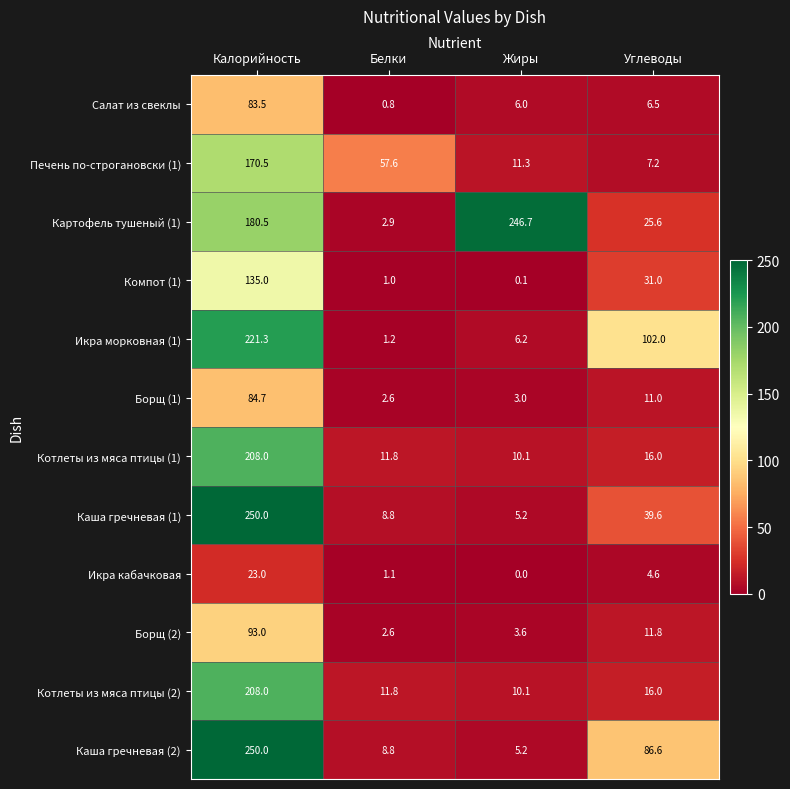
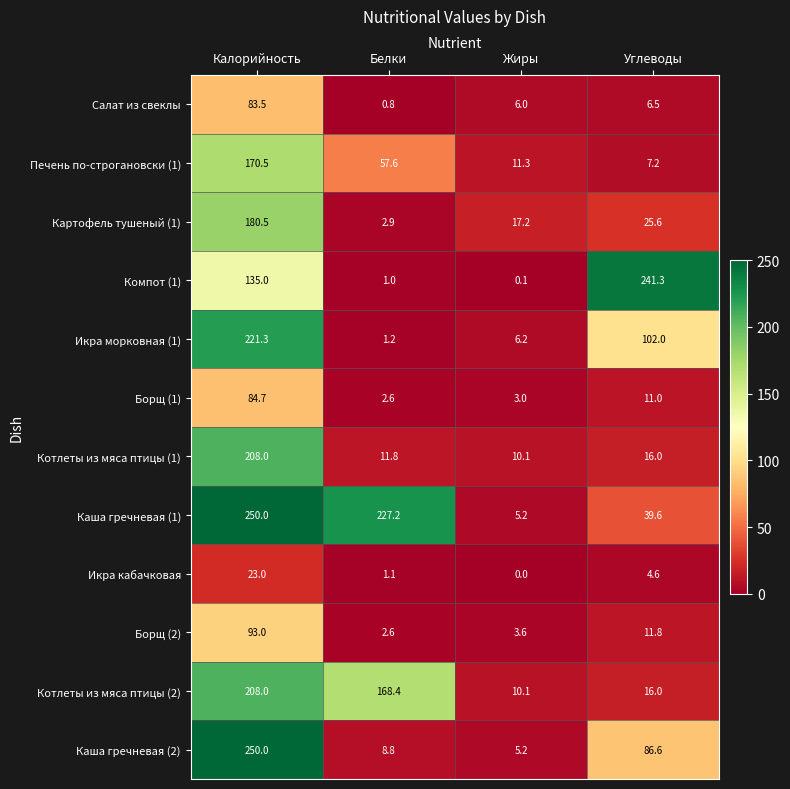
  {
    "Салат из свеклы": {
      "Калорийность": 83.5,
      "Белки": 0.8,
      "Жиры": 6.0,
      "Углеводы": 6.5
    },
    "Печень по-строгановски (1)": {
      "Калорийность": 170.5,
      "Белки": 57.6,
      "Жиры": 11.3,
      "Углеводы": 7.2
    },
    "Картофель тушеный (1)": {
      "Калорийность": 180.5,
      "Белки": 2.9,
-     "Жиры": 246.7,
+     "Жиры": 17.2,
      "Углеводы": 25.6
    },
    "Компот (1)": {
      "Калорийность": 135.0,
      "Белки": 1.0,
      "Жиры": 0.1,
-     "Углеводы": 31.0
+     "Углеводы": 241.3
    },
    "Икра морковная (1)": {
      "Калорийность": 221.3,
      "Белки": 1.2,
      "Жиры": 6.2,
      "Углеводы": 102.0
    },
    "Борщ (1)": {
      "Калорийность": 84.7,
      "Белки": 2.6,
      "Жиры": 3.0,
      "Углеводы": 11.0
    },
    "Котлеты из мяса птицы (1)": {
      "Калорийность": 208.0,
      "Белки": 11.8,
      "Жиры": 10.1,
      "Углеводы": 16.0
    },
    "Каша гречневая (1)": {
      "Калорийность": 250.0,
-     "Белки": 8.8,
+     "Белки": 227.2,
      "Жиры": 5.2,
      "Углеводы": 39.6
    },
    "Икра кабачковая": {
      "Калорийность": 23.0,
      "Белки": 1.1,
      "Жиры": 0.0,
      "Углеводы": 4.6
    },
    "Борщ (2)": {
      "Калорийность": 93.0,
      "Белки": 2.6,
      "Жиры": 3.6,
      "Углеводы": 11.8
    },
    "Котлеты из мяса птицы (2)": {
      "Калорийность": 208.0,
-     "Белки": 11.8,
+     "Белки": 168.4,
      "Жиры": 10.1,
      "Углеводы": 16.0
    },
    "Каша гречневая (2)": {
      "Калорийность": 250.0,
      "Белки": 8.8,
      "Жиры": 5.2,
      "Углеводы": 86.6
    }
  }
